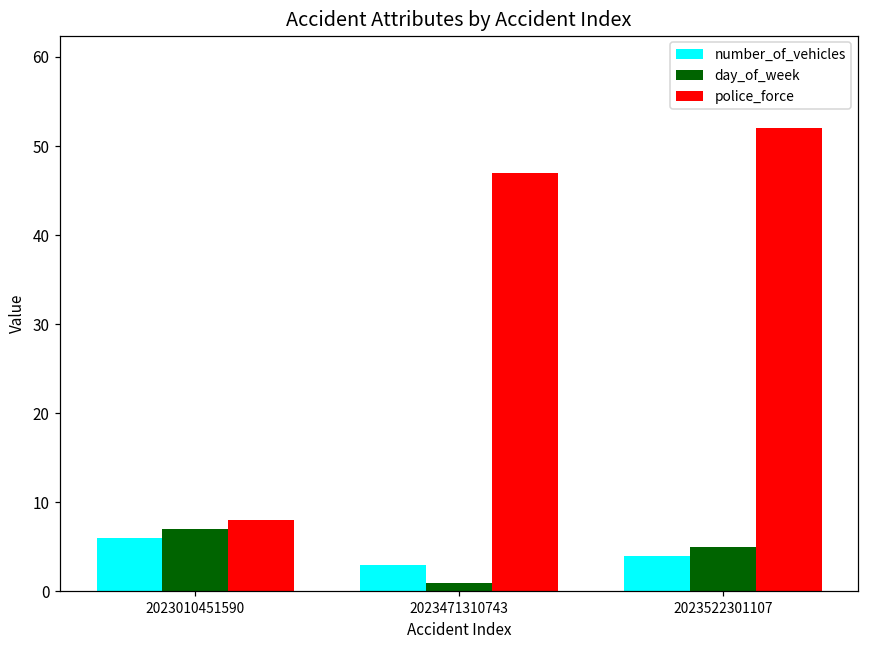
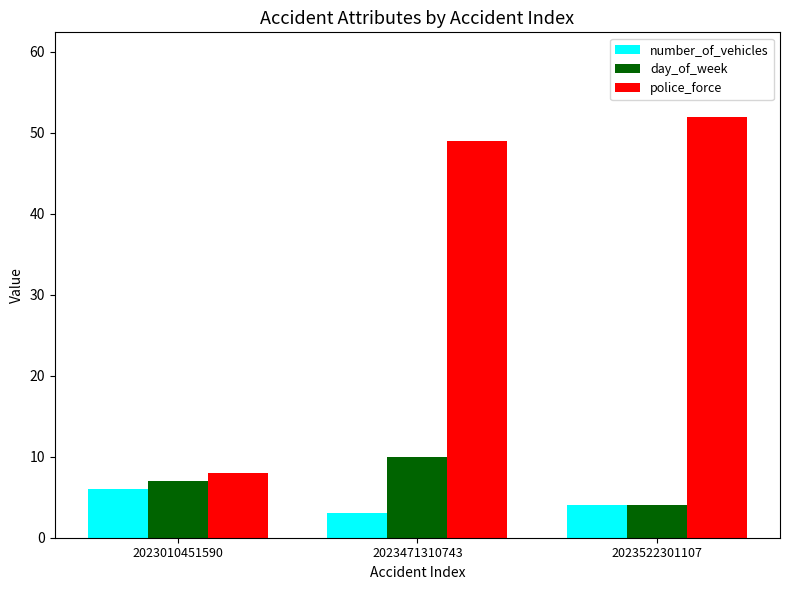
  {
    "number_of_vehicles": {
      "2023010451590": 6,
      "2023471310743": 3,
      "2023522301107": 4
    },
    "day_of_week": {
      "2023010451590": 7,
-     "2023471310743": 1,
-     "2023522301107": 5
+     "2023471310743": 10,
+     "2023522301107": 4
    },
    "police_force": {
      "2023010451590": 8,
-     "2023471310743": 47,
+     "2023471310743": 49,
      "2023522301107": 52
    }
  }
